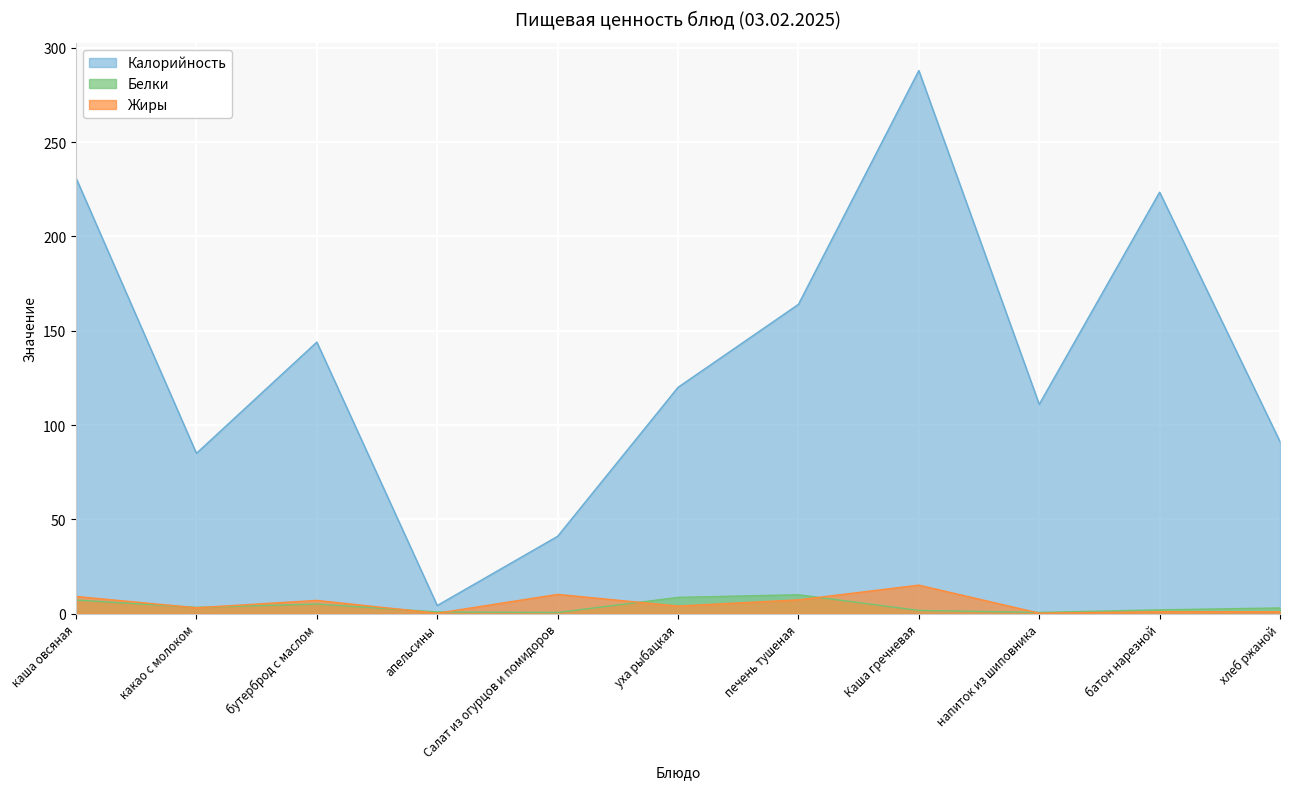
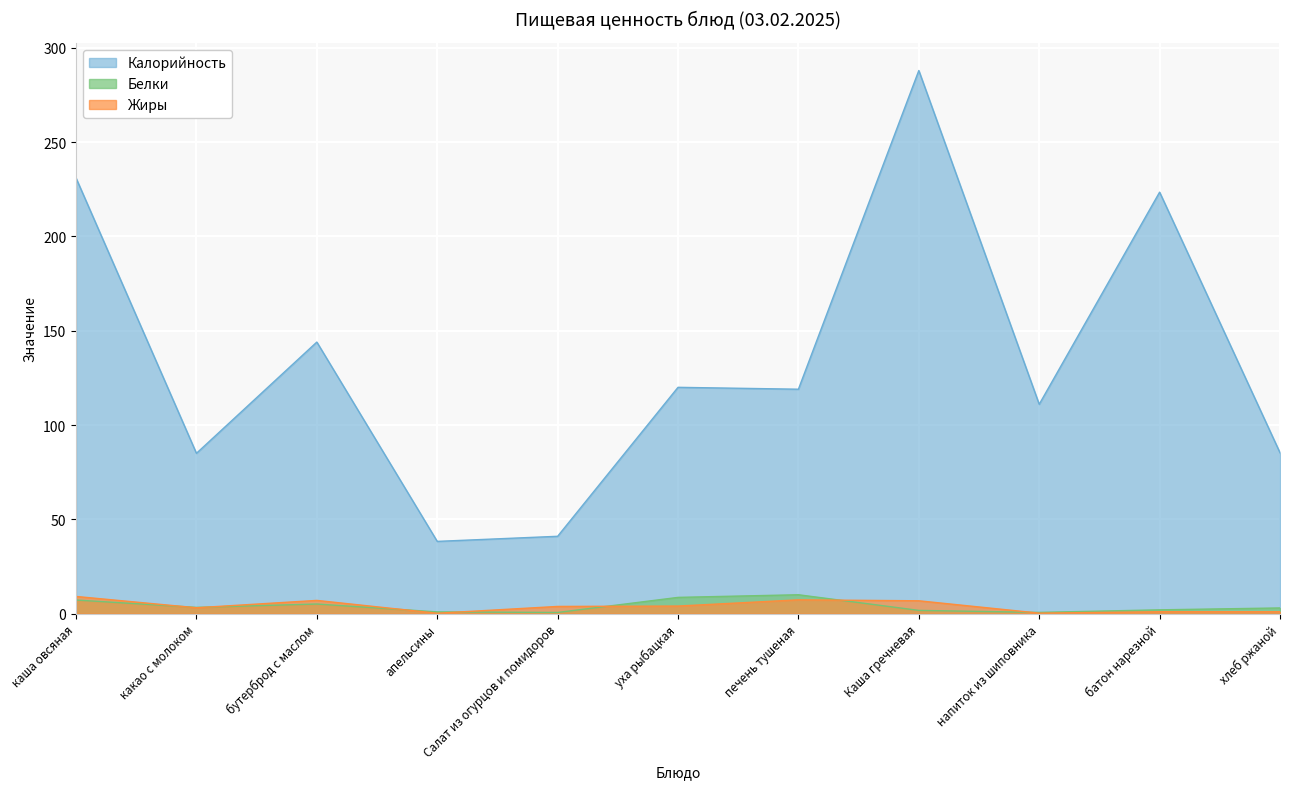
  {
    "Калорийность": {
      "каша овсяная": 231,
      "какао с молоком": 85,
      "бутерброд с маслом": 144,
-     "апельсины": 4,
+     "апельсины": 38,
      "Салат из огурцов и помидоров": 41,
      "уха рыбацкая": 120,
-     "печень тушеная": 164,
+     "печень тушеная": 119,
      "Каша гречневая": 288,
      "напиток из шиповника": 111,
      "батон нарезной": 224,
-     "хлеб ржаной": 91
+     "хлеб ржаной": 85
    },
    "Белки": {
      "каша овсяная": 7,
      "бутерброд с маслом": 5,
      "Салат из огурцов и помидоров": 1,
      "уха рыбацкая": 9,
      "печень тушеная": 10,
      "Каша гречневая": 2,
      "хлеб ржаной": 3
    },
    "Жиры": {
      "каша овсяная": 9,
      "бутерброд с маслом": 7,
-     "Салат из огурцов и помидоров": 10,
+     "Салат из огурцов и помидоров": 4,
      "уха рыбацкая": 4,
      "печень тушеная": 7,
-     "Каша гречневая": 15,
+     "Каша гречневая": 7,
      "хлеб ржаной": 1
    }
  }
